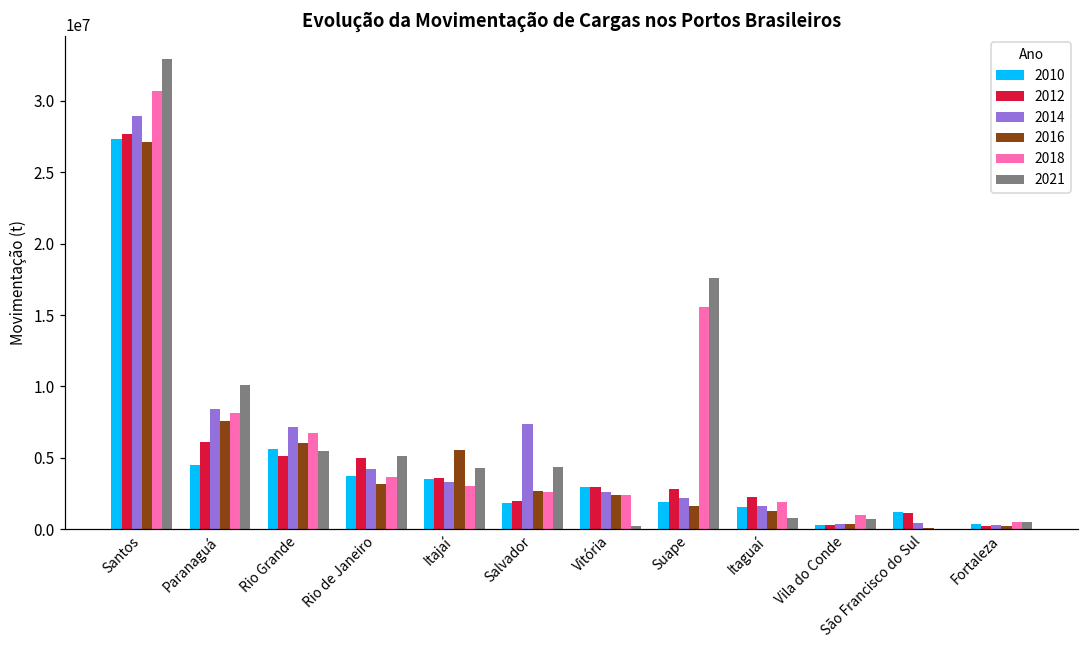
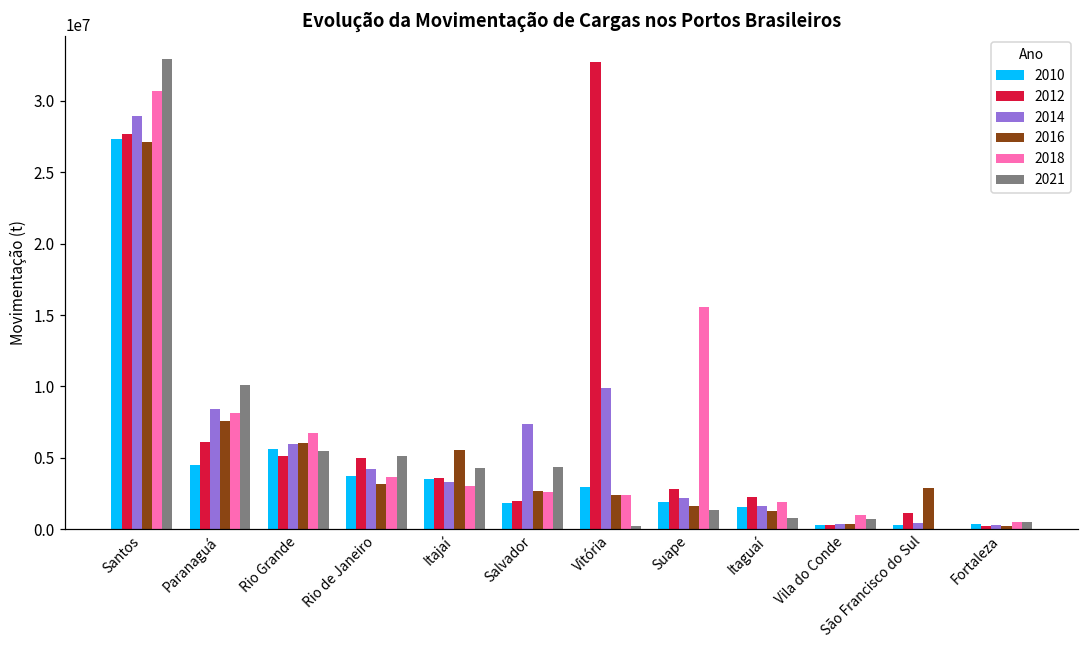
  {
    "2010": {
      "Santos": 27300000,
      "Paranaguá": 4500000,
      "Rio Grande": 5600000,
      "Rio de Janeiro": 3700000,
      "Itajaí": 3500000,
      "Salvador": 1900000,
      "Vitória": 2900000,
      "Suape": 1900000,
      "Itaguaí": 1500000,
      "Vila do Conde": 300000,
-     "São Francisco do Sul": 1200000,
+     "São Francisco do Sul": 300000,
      "Fortaleza": 400000
    },
    "2012": {
      "Santos": 27600000,
      "Paranaguá": 6100000,
      "Rio Grande": 5100000,
      "Rio de Janeiro": 5000000,
      "Itajaí": 3600000,
      "Salvador": 2000000,
-     "Vitória": 3000000,
+     "Vitória": 32700000,
      "Suape": 2800000,
      "Itaguaí": 2300000,
      "Vila do Conde": 300000,
      "São Francisco do Sul": 1200000,
      "Fortaleza": 300000
    },
    "2014": {
      "Santos": 28900000,
      "Paranaguá": 8500000,
-     "Rio Grande": 7200000,
+     "Rio Grande": 6000000,
      "Rio de Janeiro": 4200000,
      "Itajaí": 3300000,
      "Salvador": 7400000,
-     "Vitória": 2600000,
+     "Vitória": 9900000,
      "Suape": 2200000,
      "Itaguaí": 1600000,
      "Vila do Conde": 400000,
      "São Francisco do Sul": 500000,
      "Fortaleza": 300000
    },
    "2016": {
      "Santos": 27100000,
      "Paranaguá": 7600000,
      "Rio Grande": 6100000,
      "Rio de Janeiro": 3200000,
      "Itajaí": 5500000,
      "Salvador": 2700000,
      "Vitória": 2400000,
      "Suape": 1700000,
      "Itaguaí": 1300000,
      "Vila do Conde": 400000,
-     "São Francisco do Sul": 100000,
+     "São Francisco do Sul": 2900000,
      "Fortaleza": 200000
    },
    "2018": {
      "Santos": 30700000,
      "Paranaguá": 8200000,
      "Rio Grande": 6700000,
      "Rio de Janeiro": 3700000,
      "Itajaí": 3000000,
      "Salvador": 2600000,
      "Vitória": 2400000,
      "Suape": 15500000,
      "Itaguaí": 1900000,
      "Vila do Conde": 1000000,
      "São Francisco do Sul": 0,
      "Fortaleza": 500000
    },
    "2021": {
      "Santos": 32900000,
      "Paranaguá": 10100000,
      "Rio Grande": 5500000,
      "Rio de Janeiro": 5100000,
      "Itajaí": 4300000,
      "Salvador": 4400000,
      "Vitória": 200000,
-     "Suape": 17600000,
+     "Suape": 1400000,
      "Itaguaí": 800000,
      "Vila do Conde": 700000,
      "Fortaleza": 500000
    }
  }
